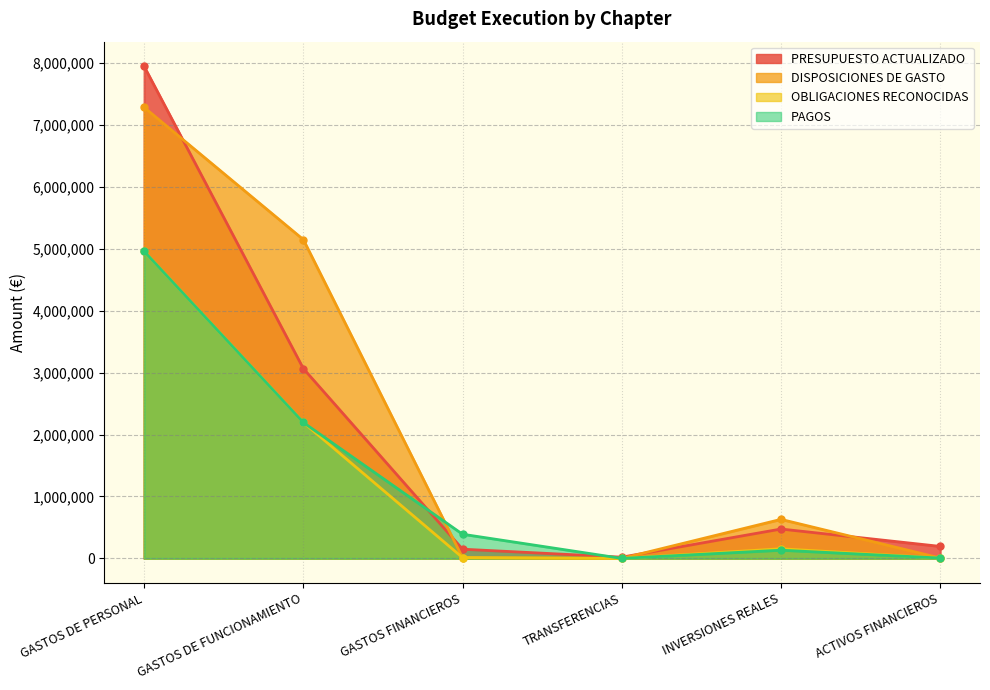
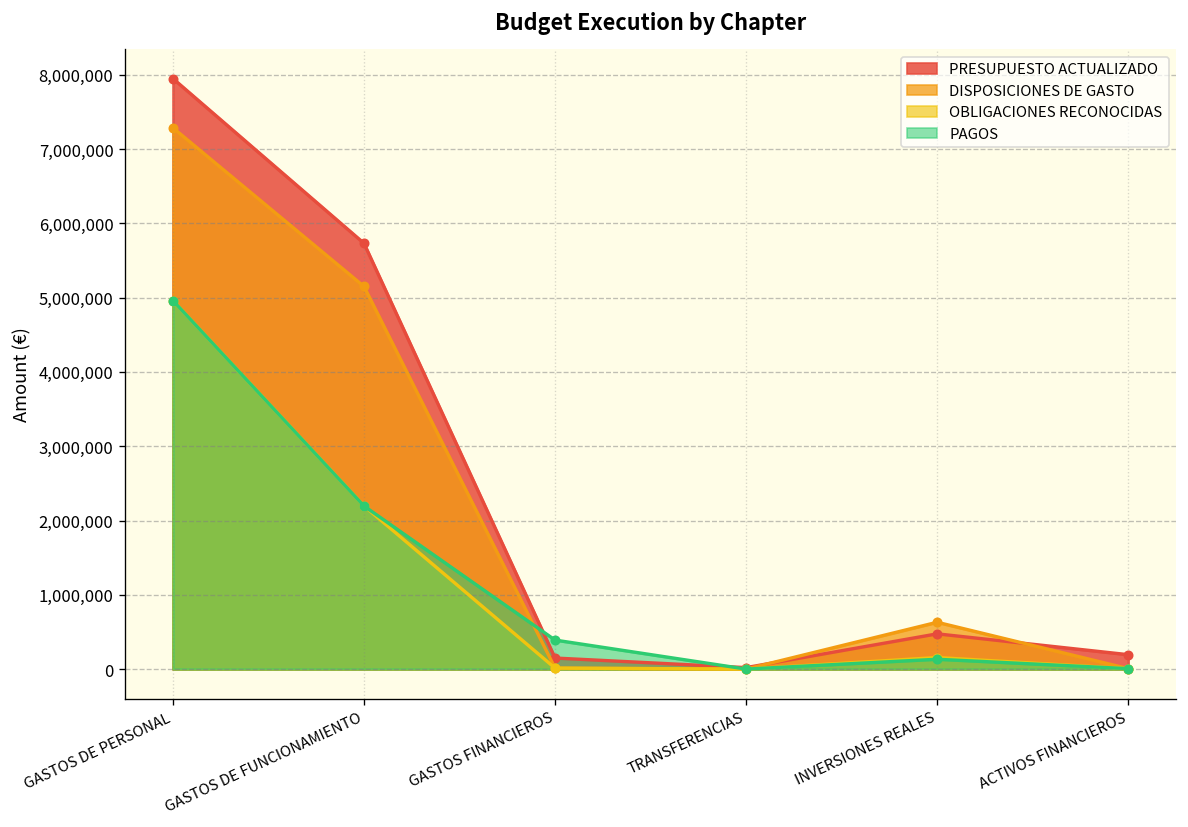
  {
    "PRESUPUESTO ACTUALIZADO": {
      "GASTOS DE PERSONAL": "7,900,000",
-     "GASTOS DE FUNCIONAMIENTO": "3,100,000",
+     "GASTOS DE FUNCIONAMIENTO": "5,700,000",
      "GASTOS FINANCIEROS": "100,000",
      "INVERSIONES REALES": "500,000",
      "ACTIVOS FINANCIEROS": "200,000"
    },
    "PAGOS": {
      "GASTOS FINANCIEROS": "400,000"
    }
  }
